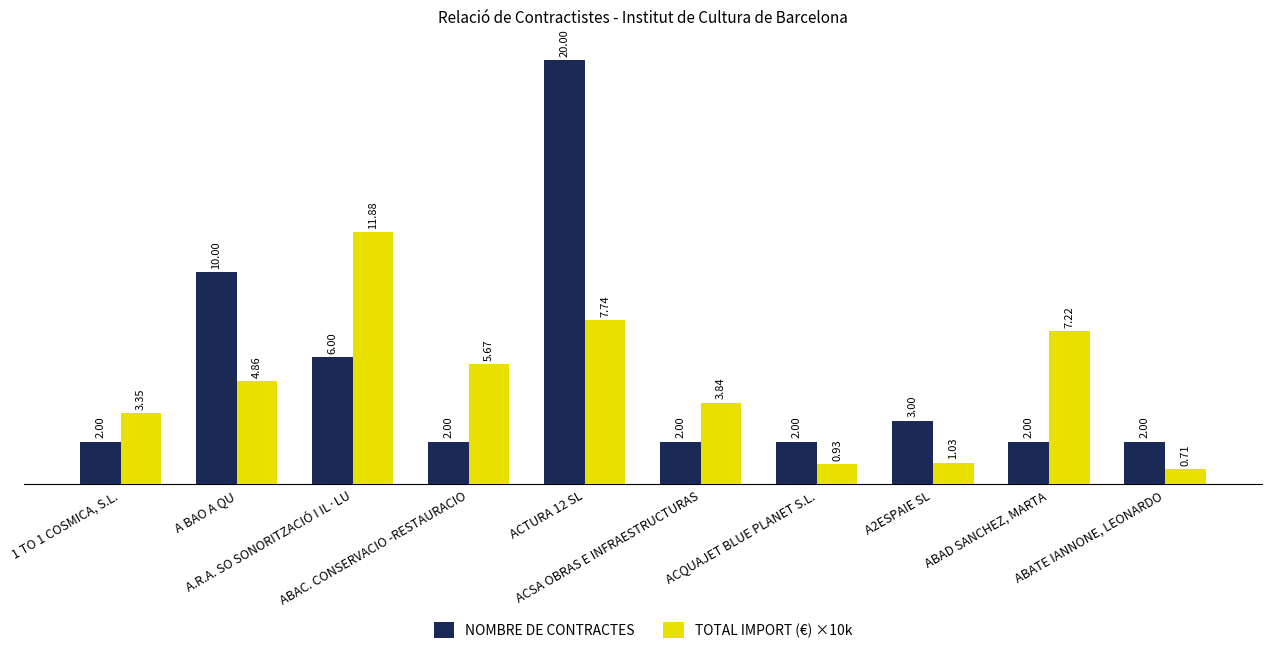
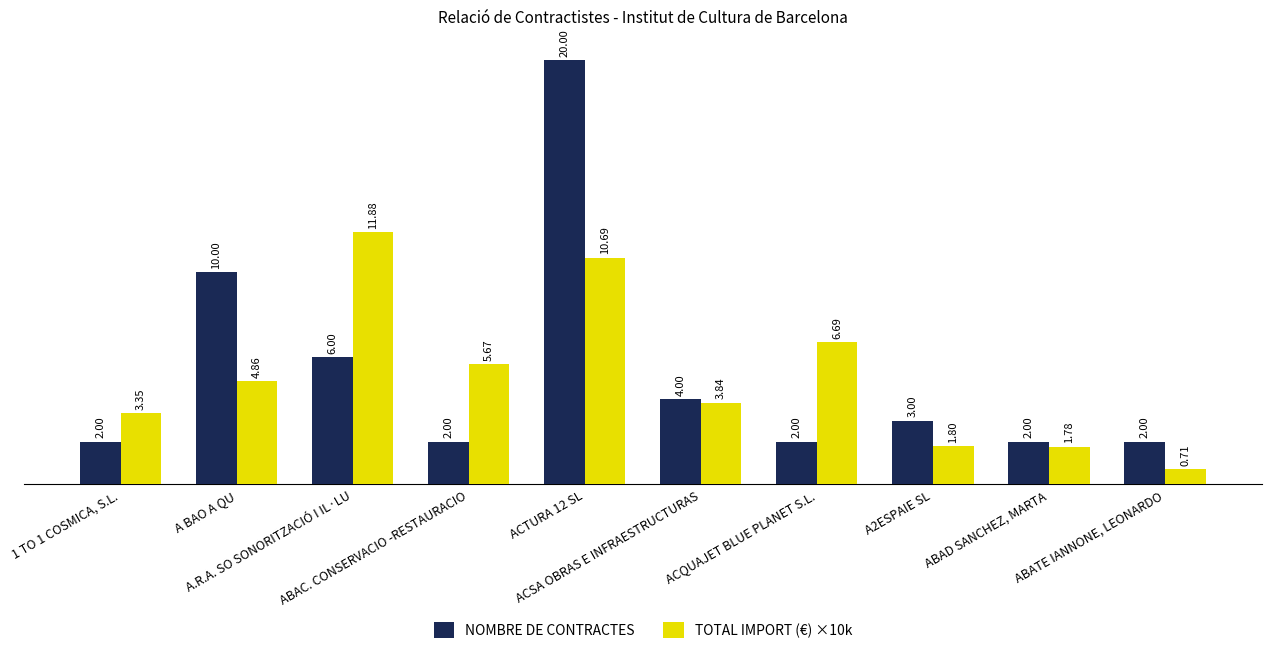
  {
    "NOMBRE DE CONTRACTES": {
      "1 TO 1 COSMICA, S.L.": 2.00,
      "A BAO A QU": 10.00,
      "A.R.A. SO SONORITZACIÓ I IL·LU": 6.00,
      "ABAC. CONSERVACIO -RESTAURACIO": 2.00,
      "ACTURA 12 SL": 20.00,
-     "ACSA OBRAS E INFRAESTRUCTURAS": 2.00,
+     "ACSA OBRAS E INFRAESTRUCTURAS": 4.00,
      "ACQUAJET BLUE PLANET S.L.": 2.00,
      "A2ESPAIE SL": 3.00,
      "ABAD SANCHEZ, MARTA": 2.00,
      "ABATE IANNONE, LEONARDO": 2.00
    },
    "TOTAL IMPORT (€) ×10k": {
      "1 TO 1 COSMICA, S.L.": 3.35,
      "A BAO A QU": 4.86,
      "A.R.A. SO SONORITZACIÓ I IL·LU": 11.88,
      "ABAC. CONSERVACIO -RESTAURACIO": 5.67,
-     "ACTURA 12 SL": 7.74,
+     "ACTURA 12 SL": 10.69,
      "ACSA OBRAS E INFRAESTRUCTURAS": 3.84,
-     "ACQUAJET BLUE PLANET S.L.": 0.93,
-     "A2ESPAIE SL": 1.03,
-     "ABAD SANCHEZ, MARTA": 7.22,
+     "ACQUAJET BLUE PLANET S.L.": 6.69,
+     "A2ESPAIE SL": 1.80,
+     "ABAD SANCHEZ, MARTA": 1.78,
      "ABATE IANNONE, LEONARDO": 0.71
    }
  }
